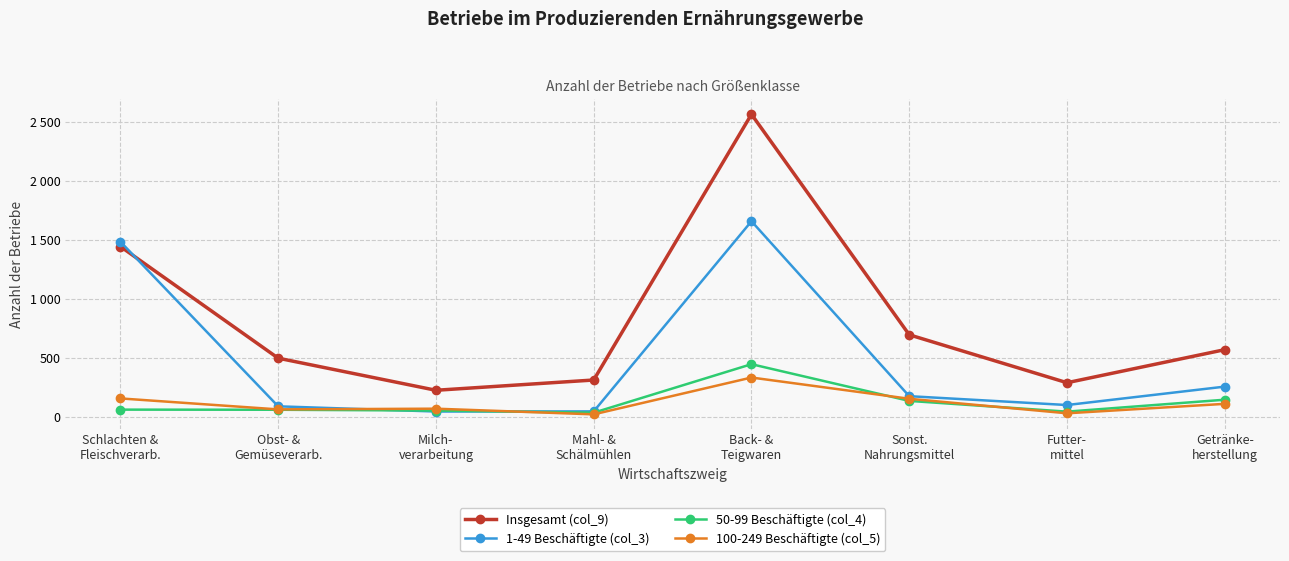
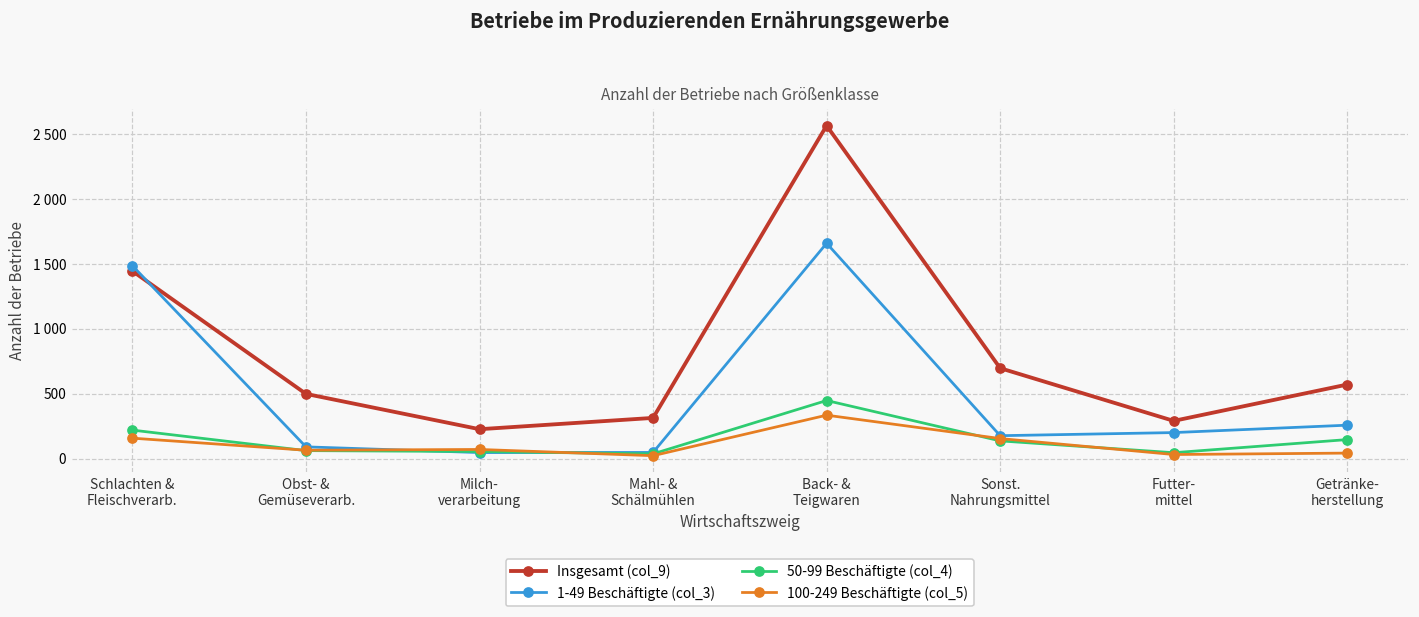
  {
    "Insgesamt (col_9)": {
      "Schlachten & Fleischverarb.": 1450,
      "Obst- & Gemüseverarb.": 500,
      "Milch- verarbeitung": 230,
      "Mahl- & Schälmühlen": 310,
      "Back- & Teigwaren": 2570,
      "Sonst. Nahrungsmittel": 700,
      "Futter- mittel": 290,
      "Getränke- herstellung": 570
    },
    "1-49 Beschäftigte (col_3)": {
      "Schlachten & Fleischverarb.": 1490,
      "Obst- & Gemüseverarb.": 90,
      "Back- & Teigwaren": 1660,
      "Sonst. Nahrungsmittel": 180,
-     "Futter- mittel": 100,
+     "Futter- mittel": 200,
      "Getränke- herstellung": 260
    },
    "50-99 Beschäftigte (col_4)": {
-     "Schlachten & Fleischverarb.": 60,
+     "Schlachten & Fleischverarb.": 220,
      "Back- & Teigwaren": 450,
      "Getränke- herstellung": 150
    },
    "100-249 Beschäftigte (col_5)": {
      "Schlachten & Fleischverarb.": 160,
      "Back- & Teigwaren": 340,
-     "Getränke- herstellung": 110
+     "Getränke- herstellung": 40
    }
  }
